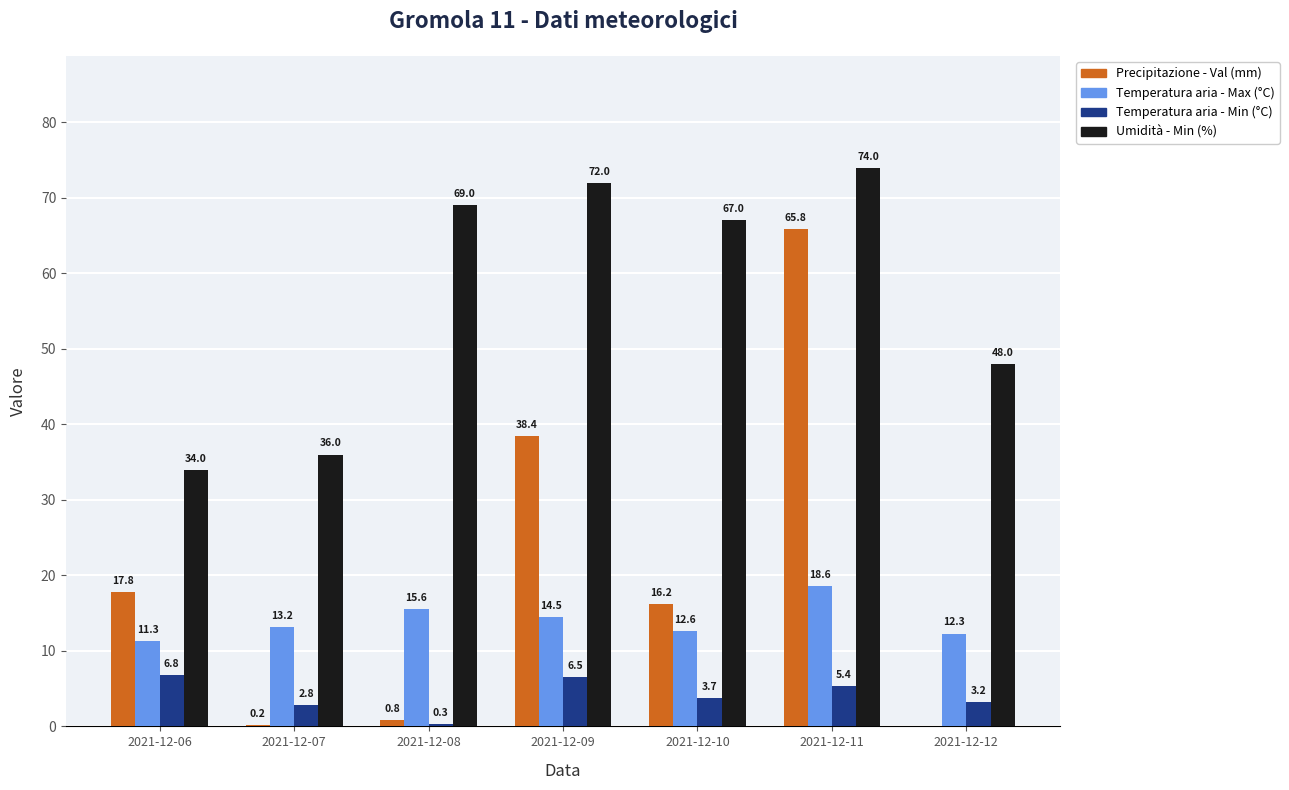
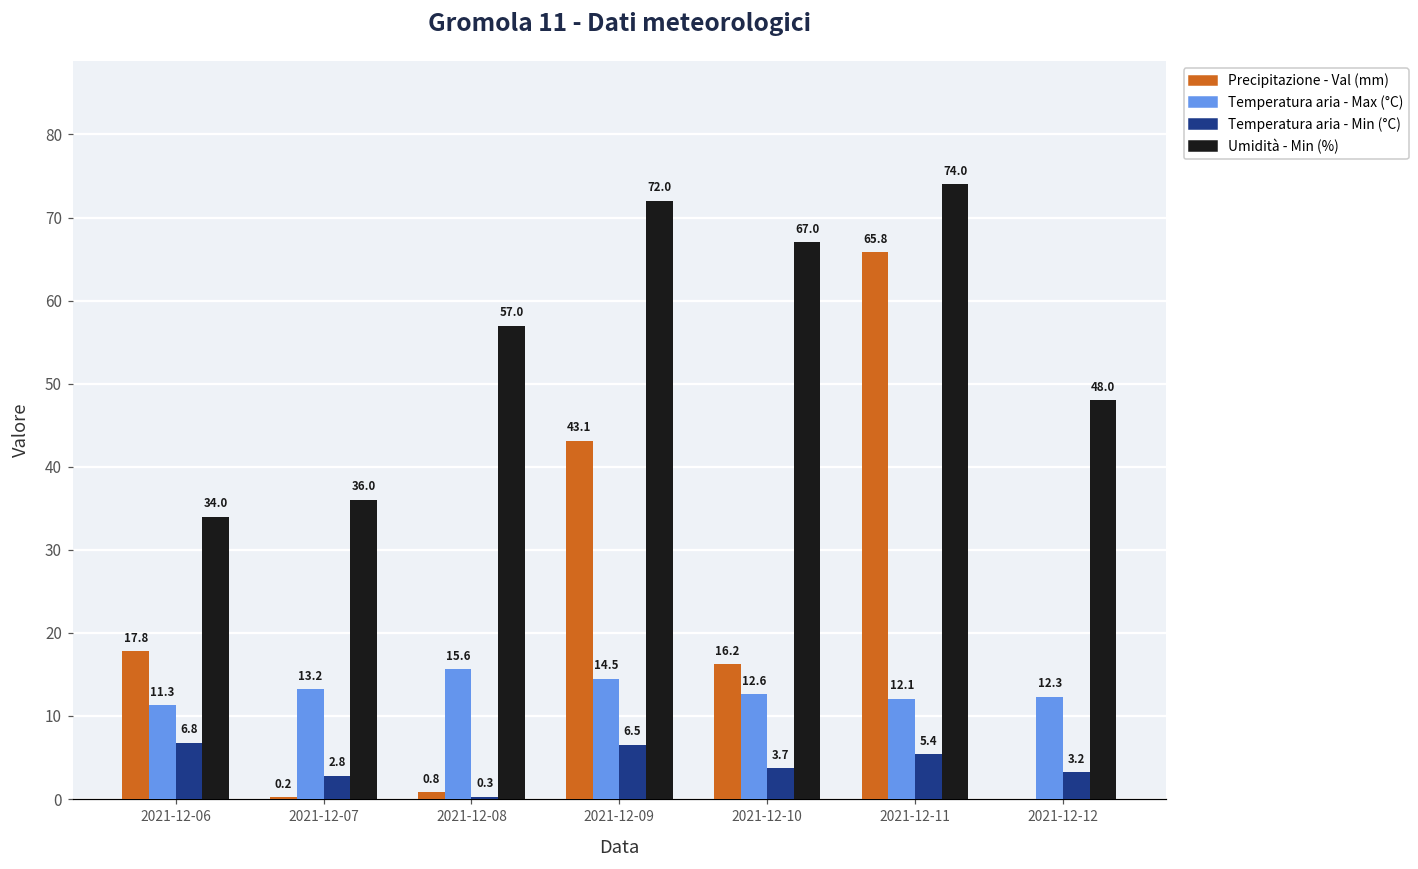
  {
    "Precipitazione - Val (mm)": {
      "2021-12-06": 17.8,
      "2021-12-07": 0.2,
      "2021-12-08": 0.8,
-     "2021-12-09": 38.4,
+     "2021-12-09": 43.1,
      "2021-12-10": 16.2,
      "2021-12-11": 65.8
    },
    "Temperatura aria - Max (°C)": {
      "2021-12-06": 11.3,
      "2021-12-07": 13.2,
      "2021-12-08": 15.6,
      "2021-12-09": 14.5,
      "2021-12-10": 12.6,
-     "2021-12-11": 18.6,
+     "2021-12-11": 12.1,
      "2021-12-12": 12.3
    },
    "Temperatura aria - Min (°C)": {
      "2021-12-06": 6.8,
      "2021-12-07": 2.8,
      "2021-12-08": 0.3,
      "2021-12-09": 6.5,
      "2021-12-10": 3.7,
      "2021-12-11": 5.4,
      "2021-12-12": 3.2
    },
    "Umidità - Min (%)": {
      "2021-12-06": 34.0,
      "2021-12-07": 36.0,
-     "2021-12-08": 69.0,
+     "2021-12-08": 57.0,
      "2021-12-09": 72.0,
      "2021-12-10": 67.0,
      "2021-12-11": 74.0,
      "2021-12-12": 48.0
    }
  }
